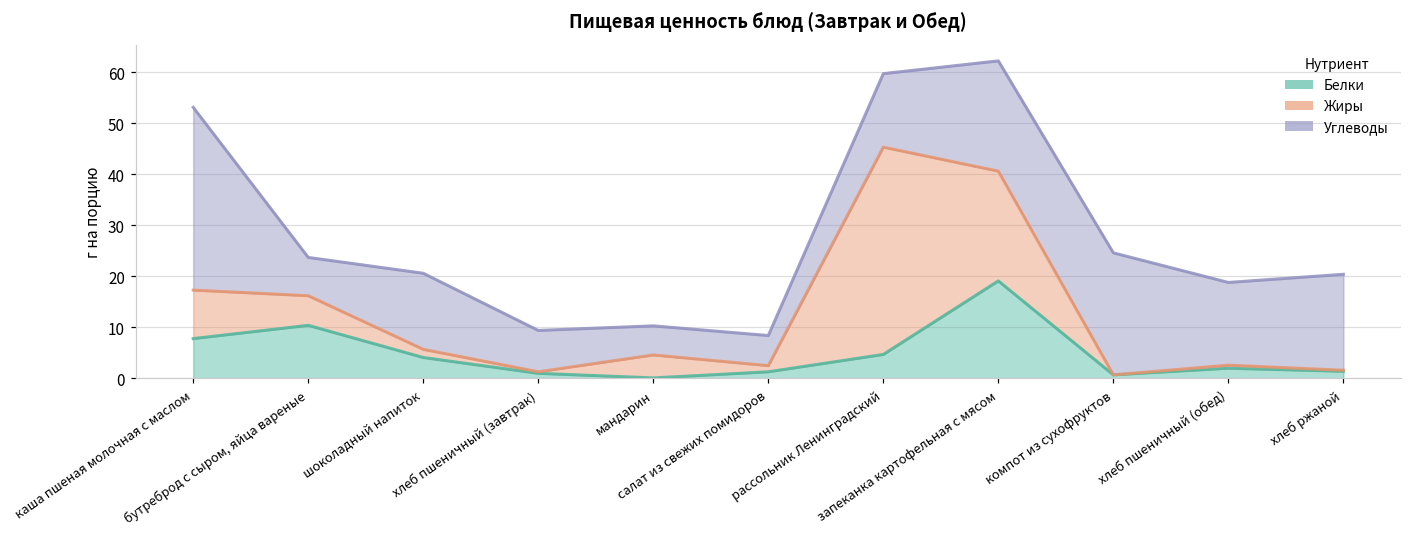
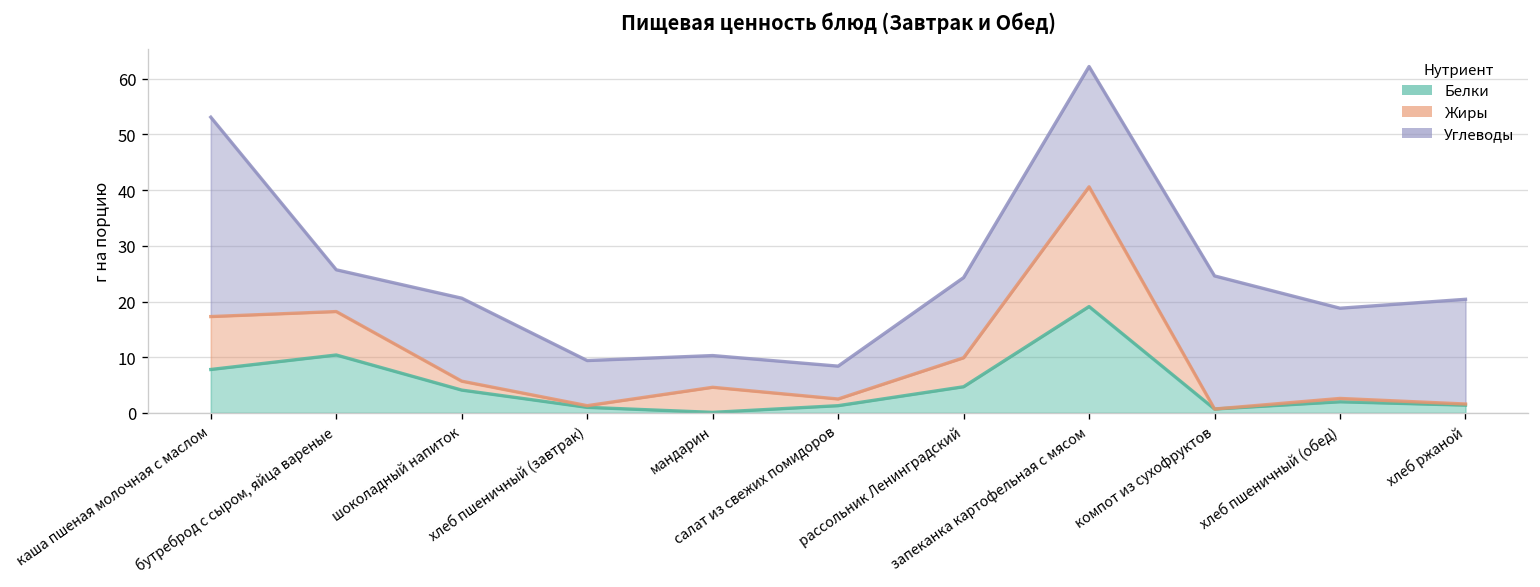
  {
    "Жиры": {
      "каша пшеная молочная с маслом": 10,
-     "бутреброд с сыром, яйца вареные": 6,
+     "бутреброд с сыром, яйца вареные": 8,
      "шоколадный напиток": 2,
      "мандарин": 5,
      "салат из свежих помидоров": 1,
-     "рассольник Ленинградский": 41,
+     "рассольник Ленинградский": 5,
      "запеканка картофельная с мясом": 22,
      "хлеб пшеничный (обед)": 1
    }
  }
